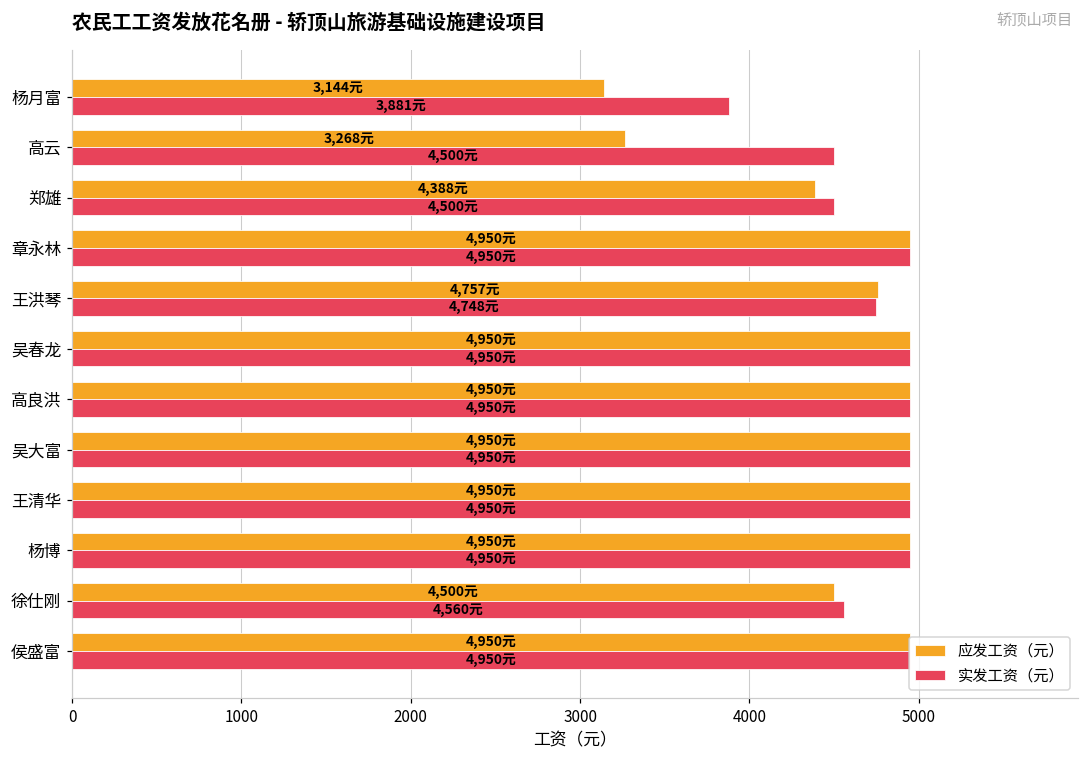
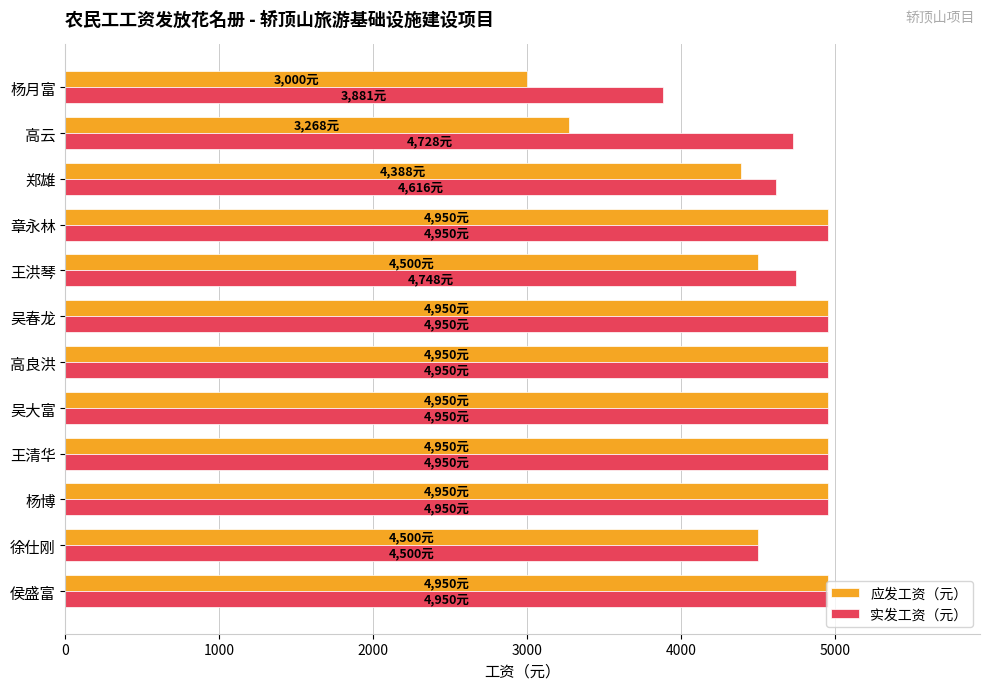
  {
    "应发工资（元）": {
-     "杨月富": "3,144元",
+     "杨月富": "3,000元",
      "高云": "3,268元",
      "郑雄": "4,388元",
      "章永林": "4,950元",
-     "王洪琴": "4,757元",
+     "王洪琴": "4,500元",
      "吴春龙": "4,950元",
      "高良洪": "4,950元",
      "吴大富": "4,950元",
      "王清华": "4,950元",
      "杨博": "4,950元",
      "徐仕刚": "4,500元"
    },
    "实发工资（元）": {
      "杨月富": "3,881元",
-     "高云": "4,500元",
-     "郑雄": "4,500元",
+     "高云": "4,728元",
+     "郑雄": "4,616元",
      "章永林": "4,950元",
      "王洪琴": "4,748元",
      "吴春龙": "4,950元",
      "高良洪": "4,950元",
      "吴大富": "4,950元",
      "王清华": "4,950元",
      "杨博": "4,950元",
-     "徐仕刚": "4,560元"
+     "徐仕刚": "4,500元"
    }
  }
